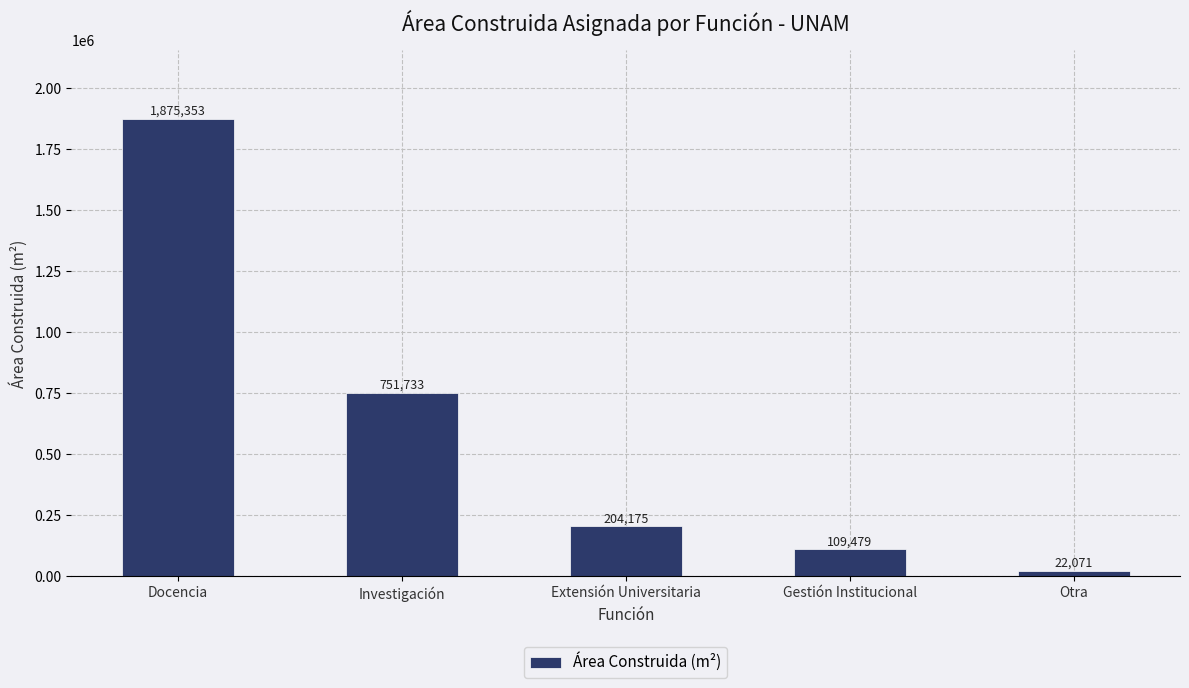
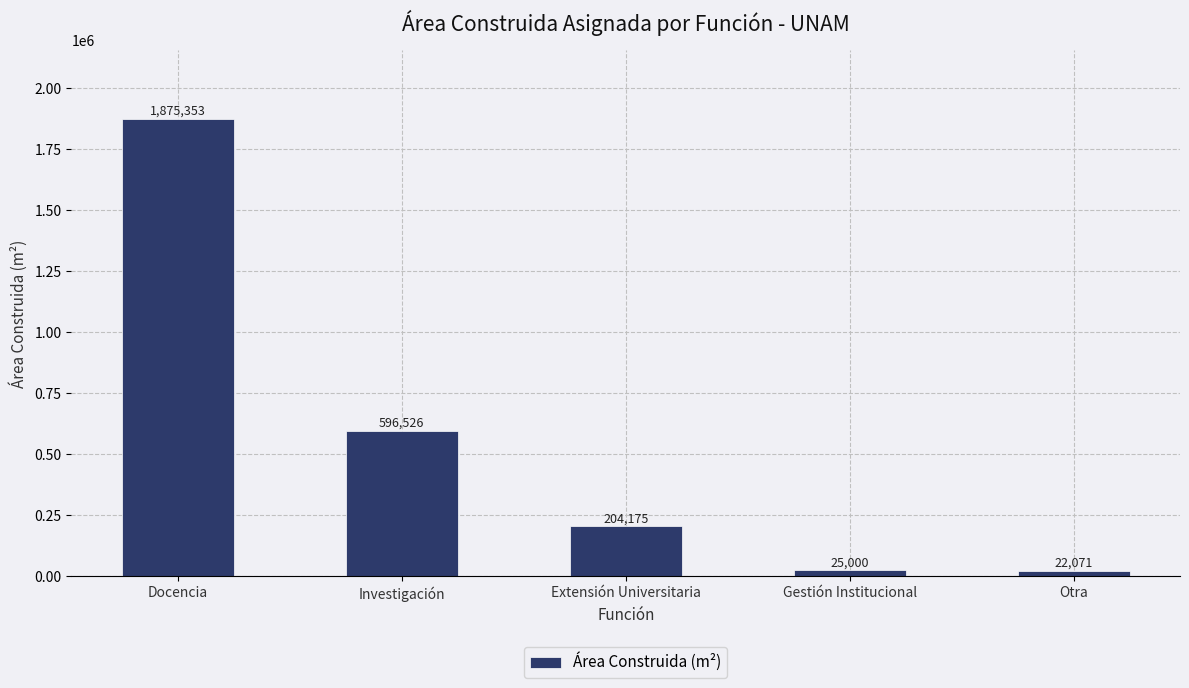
  {
    "Docencia": "1,875,353",
-   "Investigación": "751,733",
+   "Investigación": "596,526",
    "Extensión Universitaria": "204,175",
-   "Gestión Institucional": "109,479",
+   "Gestión Institucional": "25,000",
    "Otra": "22,071"
  }
